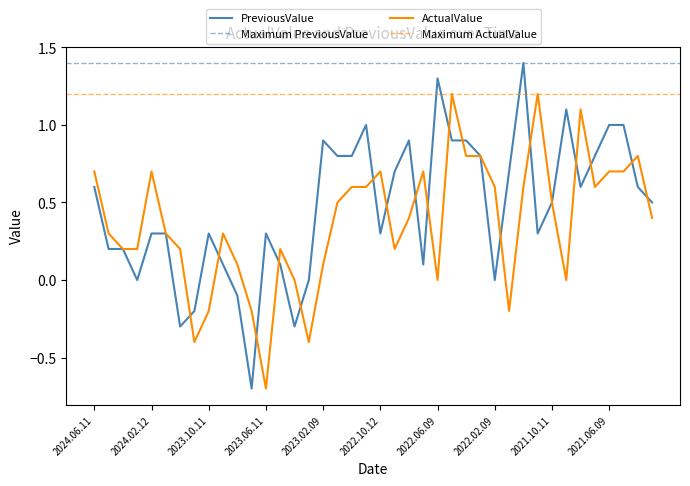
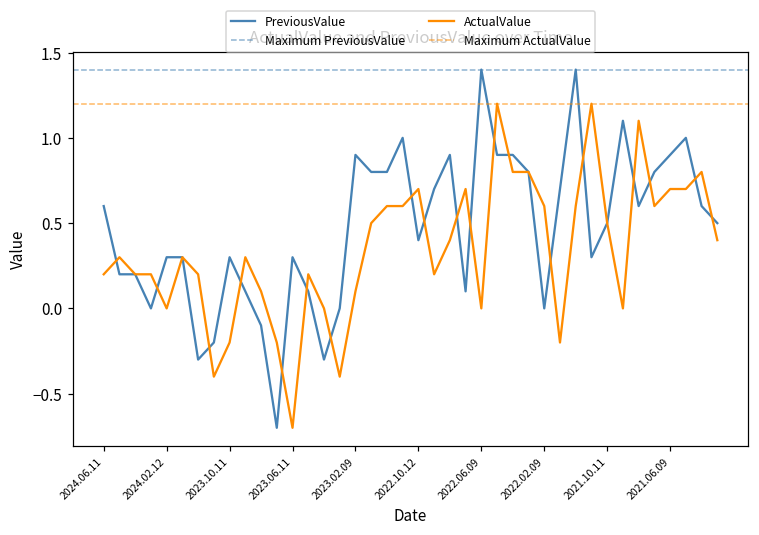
  {
    "PreviousValue": {
      "2024.06.11": 0.6,
      "2024.02.12": 0.3,
      "2023.10.11": 0.3,
      "2023.06.11": 0.3,
      "2023.02.09": 0.9,
-     "2022.10.12": 0.3,
-     "2022.06.09": 1.3,
+     "2022.10.12": 0.4,
+     "2022.06.09": 1.4,
      "2022.02.09": 0.0,
-     "2021.06.09": 1.0
+     "2021.06.09": 0.9
    },
    "ActualValue": {
-     "2024.06.11": 0.7,
-     "2024.02.12": 0.7,
+     "2024.06.11": 0.2,
+     "2024.02.12": 0.0,
      "2023.10.11": -0.2,
      "2023.06.11": -0.7,
      "2023.02.09": 0.1,
      "2022.10.12": 0.7,
      "2022.06.09": 0.0,
      "2022.02.09": 0.6,
      "2021.06.09": 0.7
    }
  }
